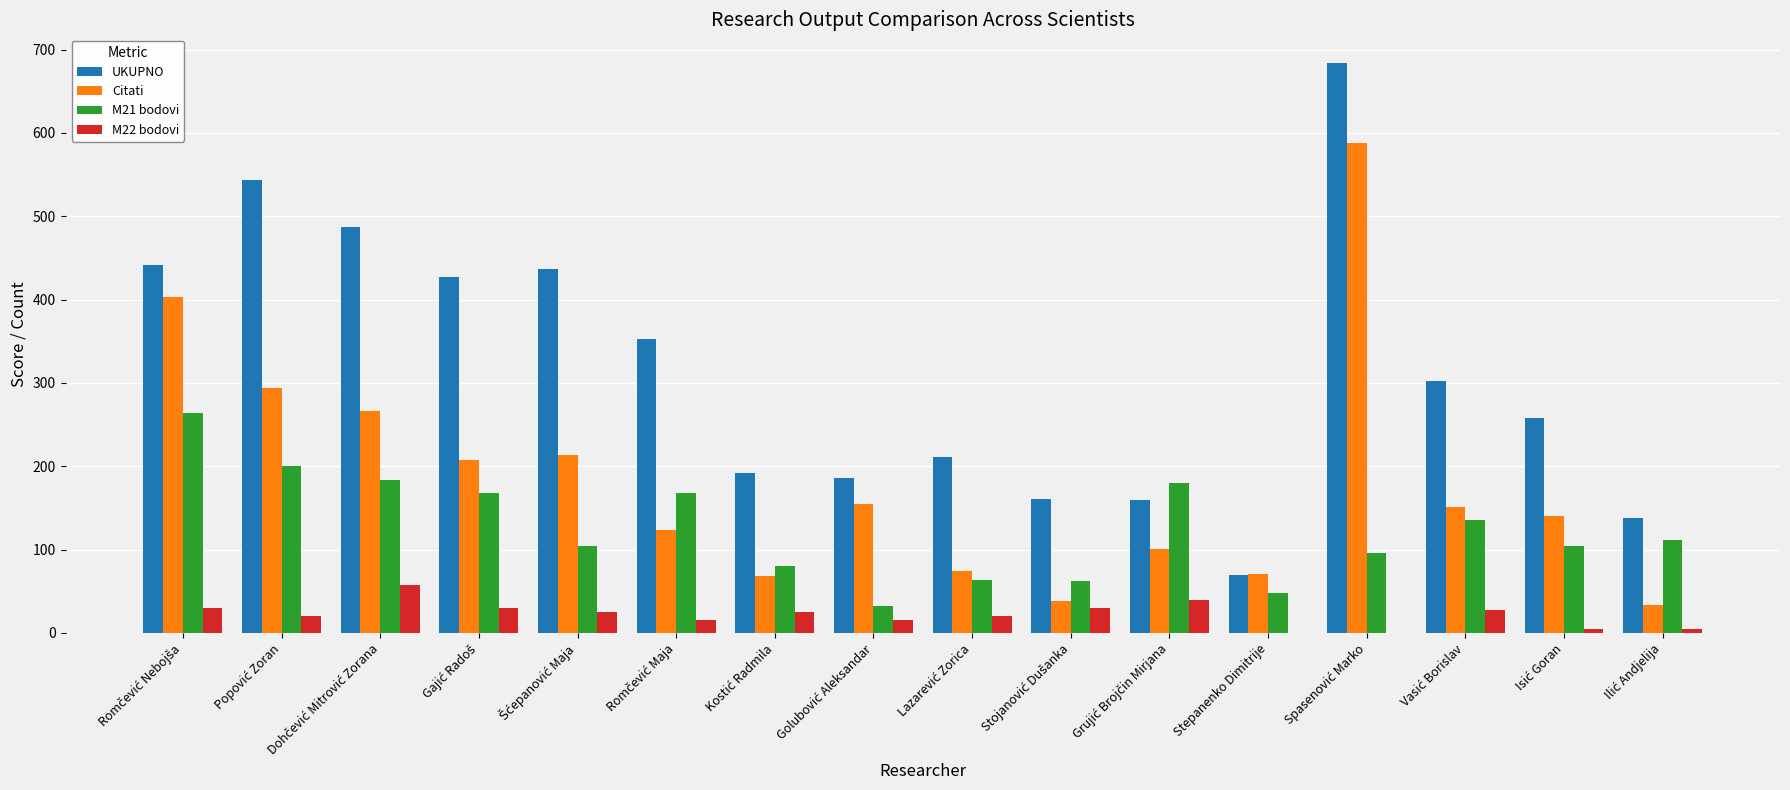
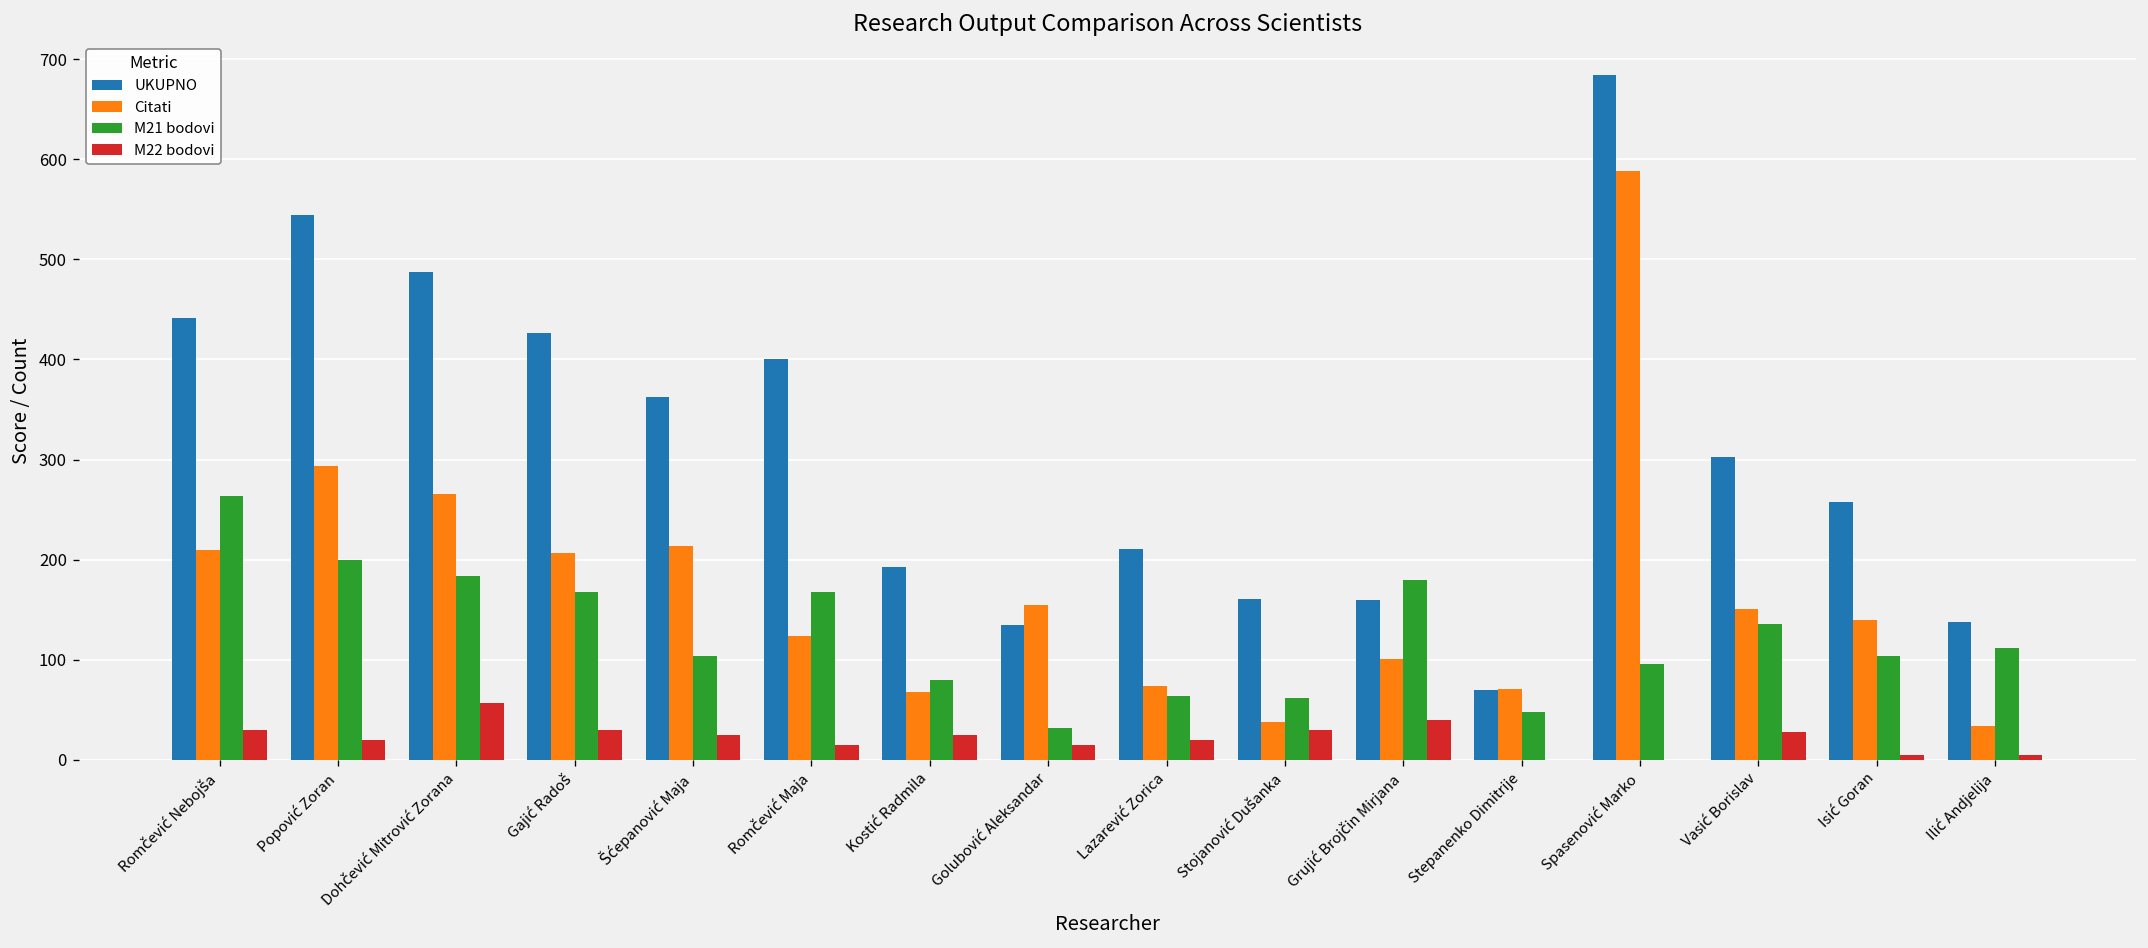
  {
    "UKUPNO": {
      "Romčević Nebojša": 440,
      "Popović Zoran": 540,
      "Dohčević Mitrović Zorana": 490,
      "Gajić Radoš": 430,
-     "Šćepanović Maja": 440,
-     "Romčević Maja": 350,
+     "Šćepanović Maja": 360,
+     "Romčević Maja": 400,
      "Kostić Radmila": 190,
-     "Golubović Aleksandar": 190,
+     "Golubović Aleksandar": 140,
      "Lazarević Zorica": 210,
      "Stojanović Dušanka": 160,
      "Grujić Brojčin Mirjana": 160,
      "Stepanenko Dimitrije": 70,
      "Spasenović Marko": 680,
      "Vasić Borislav": 300,
      "Isić Goran": 260,
      "Ilić Andjelija": 140
    },
    "Citati": {
-     "Romčević Nebojša": 400,
+     "Romčević Nebojša": 210,
      "Popović Zoran": 290,
      "Dohčević Mitrović Zorana": 270,
      "Gajić Radoš": 210,
      "Šćepanović Maja": 210,
      "Romčević Maja": 120,
      "Kostić Radmila": 70,
      "Golubović Aleksandar": 160,
      "Lazarević Zorica": 70,
      "Stojanović Dušanka": 40,
      "Grujić Brojčin Mirjana": 100,
      "Stepanenko Dimitrije": 70,
      "Spasenović Marko": 590,
      "Vasić Borislav": 150,
      "Isić Goran": 140,
      "Ilić Andjelija": 30
    },
    "M21 bodovi": {
      "Romčević Nebojša": 260,
      "Popović Zoran": 200,
      "Dohčević Mitrović Zorana": 180,
      "Gajić Radoš": 170,
      "Šćepanović Maja": 100,
      "Romčević Maja": 170,
      "Kostić Radmila": 80,
      "Golubović Aleksandar": 30,
      "Lazarević Zorica": 60,
      "Stojanović Dušanka": 60,
      "Grujić Brojčin Mirjana": 180,
      "Stepanenko Dimitrije": 50,
      "Spasenović Marko": 100,
      "Vasić Borislav": 140,
      "Isić Goran": 100,
      "Ilić Andjelija": 110
    },
    "M22 bodovi": {
      "Romčević Nebojša": 30,
      "Popović Zoran": 20,
      "Dohčević Mitrović Zorana": 60,
      "Gajić Radoš": 30,
      "Šćepanović Maja": 30,
      "Romčević Maja": 20,
      "Kostić Radmila": 30,
      "Golubović Aleksandar": 20,
      "Lazarević Zorica": 20,
      "Stojanović Dušanka": 30,
      "Grujić Brojčin Mirjana": 40,
      "Stepanenko Dimitrije": 0,
      "Spasenović Marko": 0,
      "Vasić Borislav": 30,
      "Isić Goran": 10,
      "Ilić Andjelija": 10
    }
  }
